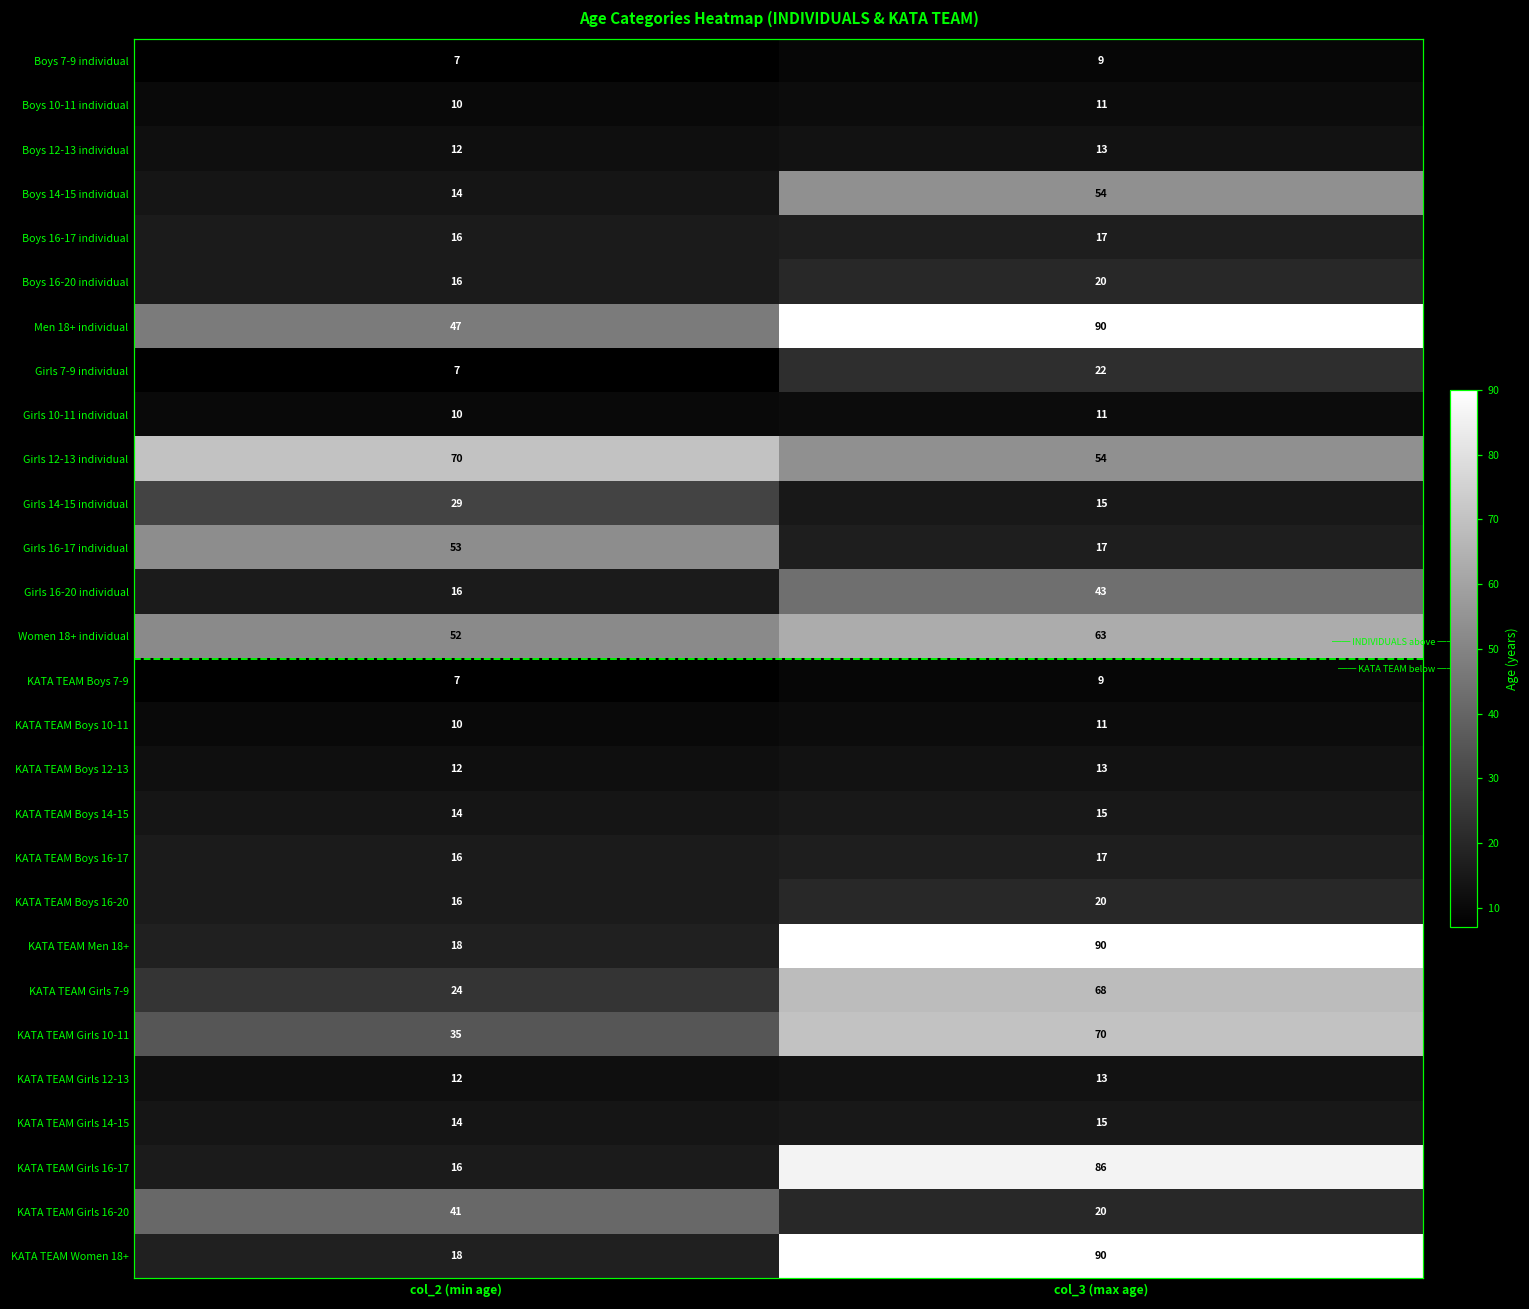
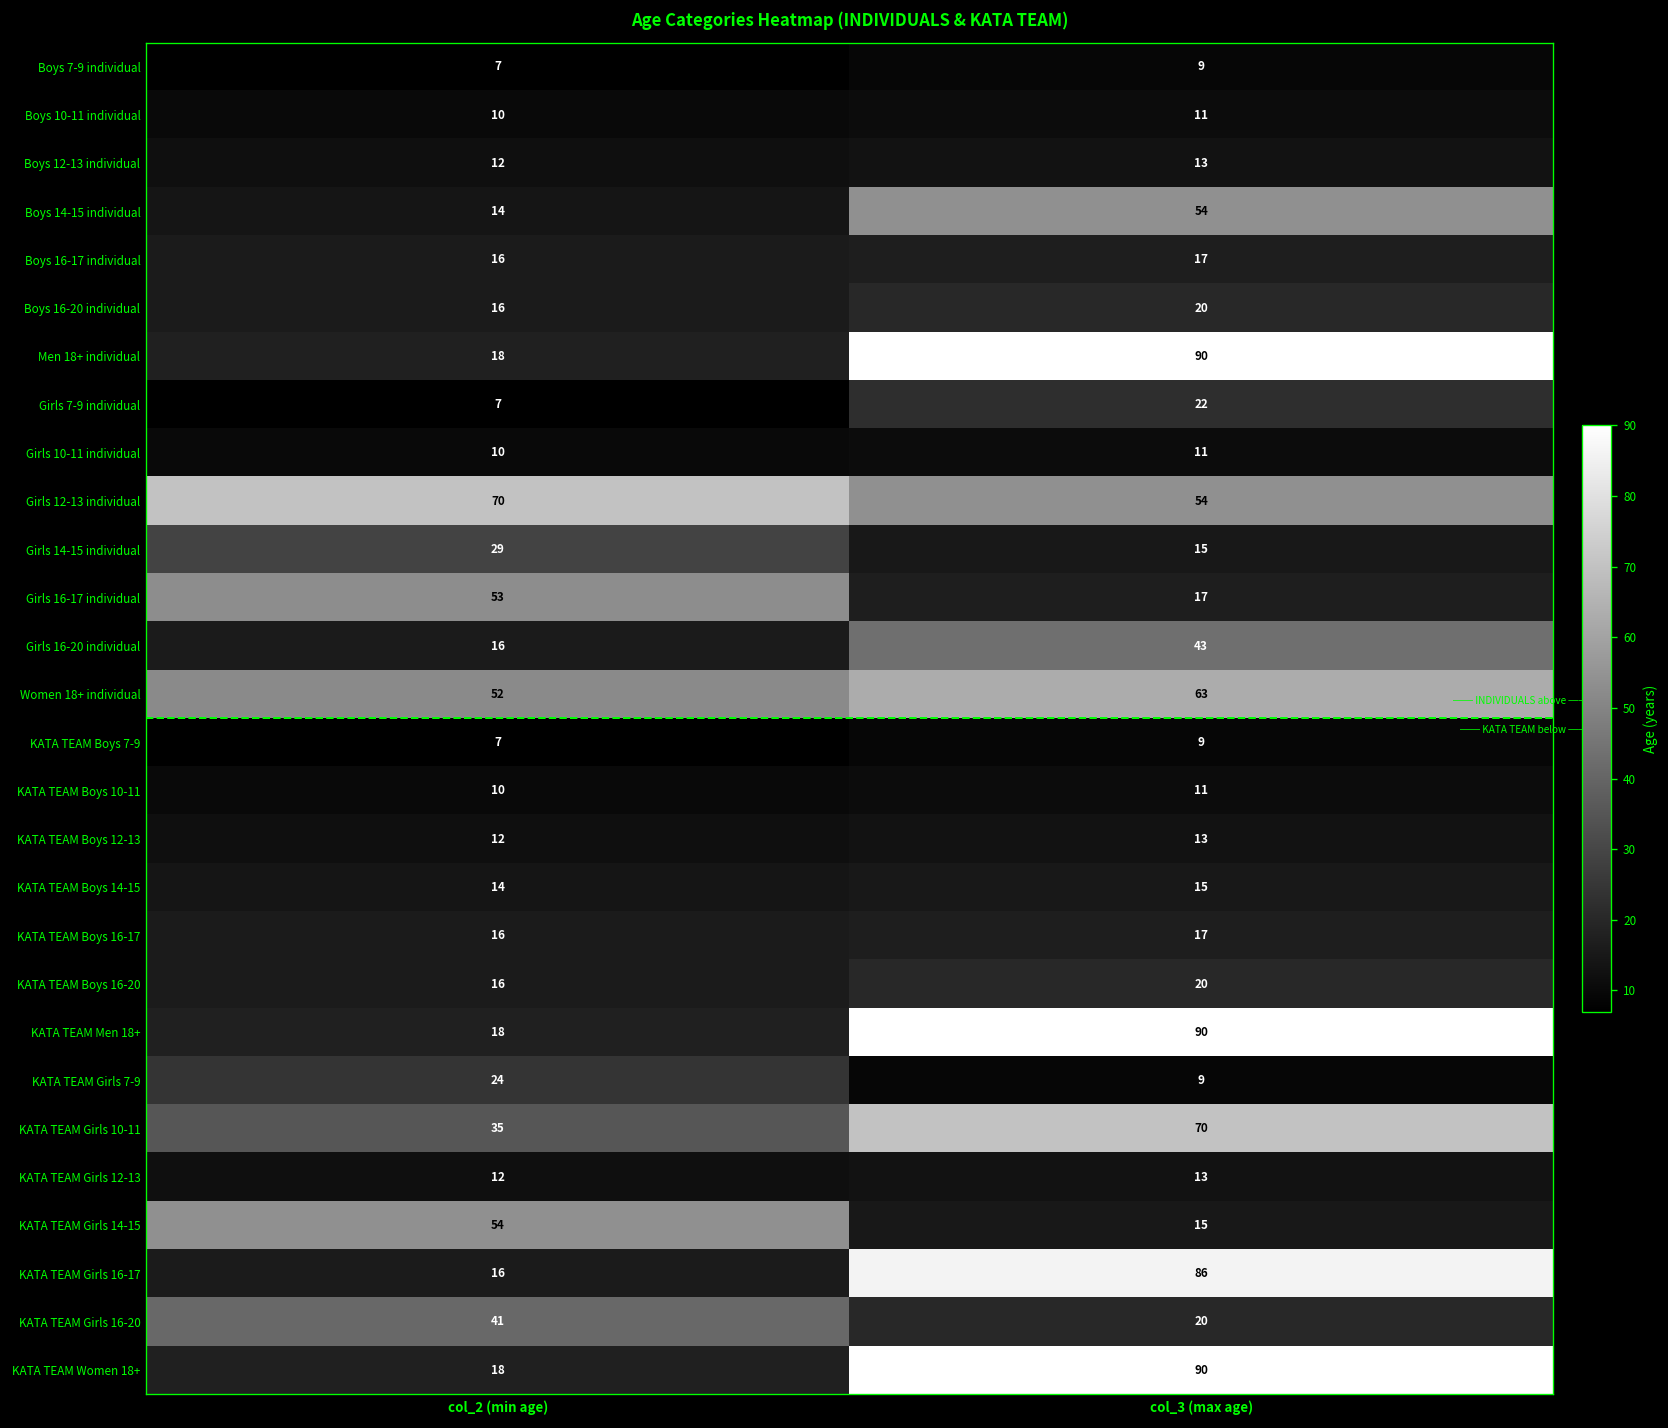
  {
    "Boys 7-9 individual": {
      "col_2 (min age)": 7,
      "col_3 (max age)": 9
    },
    "Boys 10-11 individual": {
      "col_2 (min age)": 10,
      "col_3 (max age)": 11
    },
    "Boys 12-13 individual": {
      "col_2 (min age)": 12,
      "col_3 (max age)": 13
    },
    "Boys 14-15 individual": {
      "col_2 (min age)": 14,
      "col_3 (max age)": 54
    },
    "Boys 16-17 individual": {
      "col_2 (min age)": 16,
      "col_3 (max age)": 17
    },
    "Boys 16-20 individual": {
      "col_2 (min age)": 16,
      "col_3 (max age)": 20
    },
    "Men 18+ individual": {
-     "col_2 (min age)": 47,
+     "col_2 (min age)": 18,
      "col_3 (max age)": 90
    },
    "Girls 7-9 individual": {
      "col_2 (min age)": 7,
      "col_3 (max age)": 22
    },
    "Girls 10-11 individual": {
      "col_2 (min age)": 10,
      "col_3 (max age)": 11
    },
    "Girls 12-13 individual": {
      "col_2 (min age)": 70,
      "col_3 (max age)": 54
    },
    "Girls 14-15 individual": {
      "col_2 (min age)": 29,
      "col_3 (max age)": 15
    },
    "Girls 16-17 individual": {
      "col_2 (min age)": 53,
      "col_3 (max age)": 17
    },
    "Girls 16-20 individual": {
      "col_2 (min age)": 16,
      "col_3 (max age)": 43
    },
    "Women 18+ individual": {
      "col_2 (min age)": 52
    },
    "KATA TEAM Boys 7-9": {
      "col_2 (min age)": 7
    },
    "KATA TEAM Boys 10-11": {
      "col_2 (min age)": 10,
      "col_3 (max age)": 11
    },
    "KATA TEAM Boys 12-13": {
      "col_2 (min age)": 12,
      "col_3 (max age)": 13
    },
    "KATA TEAM Boys 14-15": {
      "col_2 (min age)": 14,
      "col_3 (max age)": 15
    },
    "KATA TEAM Boys 16-17": {
      "col_2 (min age)": 16,
      "col_3 (max age)": 17
    },
    "KATA TEAM Boys 16-20": {
      "col_2 (min age)": 16,
      "col_3 (max age)": 20
    },
    "KATA TEAM Men 18+": {
      "col_2 (min age)": 18,
      "col_3 (max age)": 90
    },
    "KATA TEAM Girls 7-9": {
      "col_2 (min age)": 24,
-     "col_3 (max age)": 68
+     "col_3 (max age)": 9
    },
    "KATA TEAM Girls 10-11": {
      "col_2 (min age)": 35,
      "col_3 (max age)": 70
    },
    "KATA TEAM Girls 12-13": {
      "col_2 (min age)": 12,
      "col_3 (max age)": 13
    },
    "KATA TEAM Girls 14-15": {
-     "col_2 (min age)": 14,
+     "col_2 (min age)": 54,
      "col_3 (max age)": 15
    },
    "KATA TEAM Girls 16-17": {
      "col_2 (min age)": 16,
      "col_3 (max age)": 86
    },
    "KATA TEAM Girls 16-20": {
      "col_2 (min age)": 41,
      "col_3 (max age)": 20
    },
    "KATA TEAM Women 18+": {
      "col_2 (min age)": 18,
      "col_3 (max age)": 90
    }
  }
